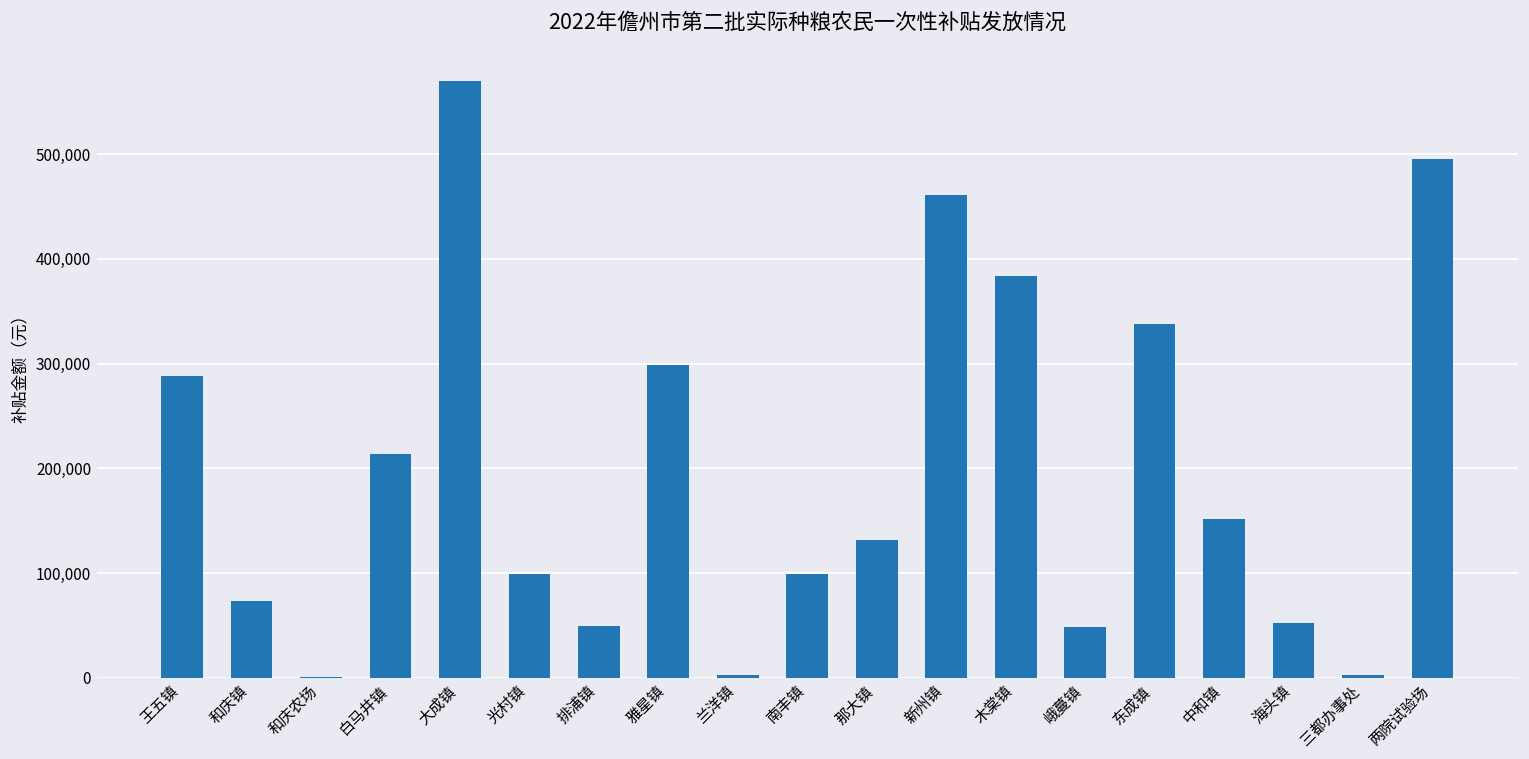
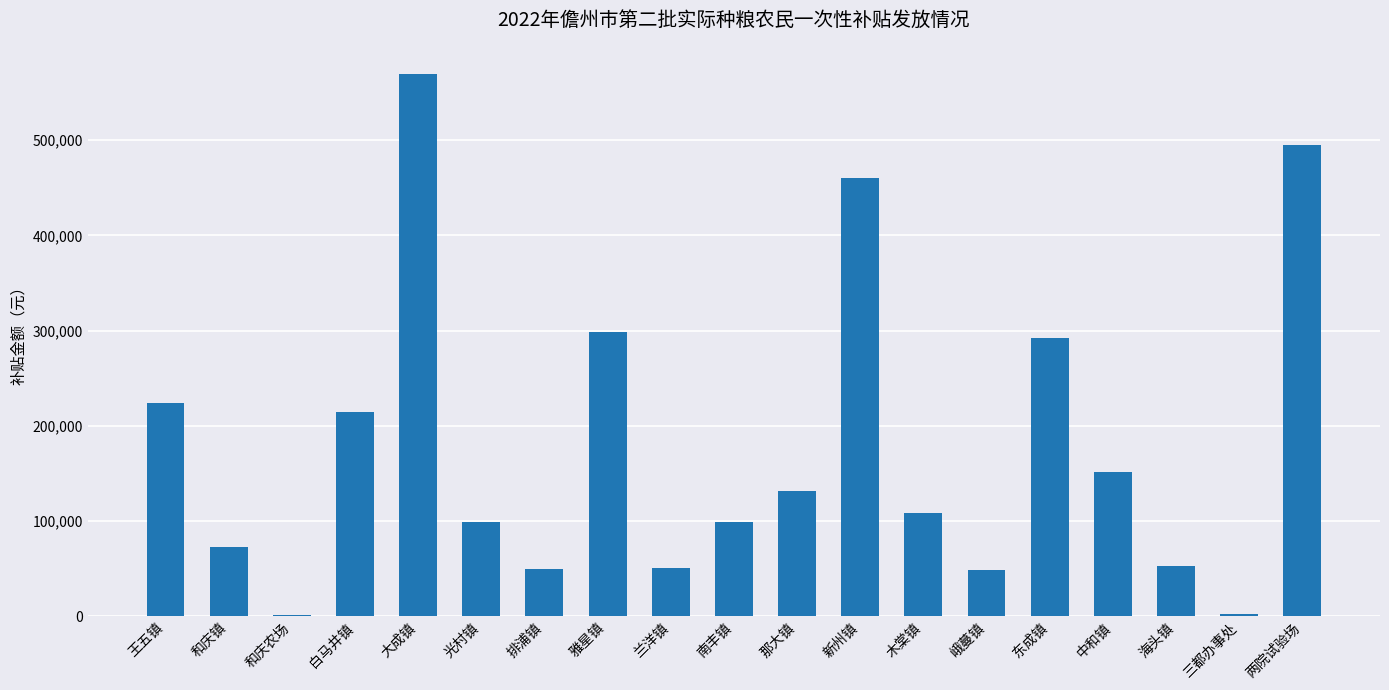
  {
-   "王五镇": "290,000",
+   "王五镇": "220,000",
    "和庆镇": "70,000",
    "白马井镇": "210,000",
    "大成镇": "570,000",
    "光村镇": "100,000",
    "排浦镇": "50,000",
    "雅星镇": "300,000",
-   "兰洋镇": "0",
+   "兰洋镇": "50,000",
    "南丰镇": "100,000",
    "那大镇": "130,000",
    "新州镇": "460,000",
-   "木棠镇": "380,000",
+   "木棠镇": "110,000",
    "峨蔓镇": "50,000",
-   "东成镇": "340,000",
+   "东成镇": "290,000",
    "中和镇": "150,000",
    "海头镇": "50,000",
    "两院试验场": "490,000"
  }
